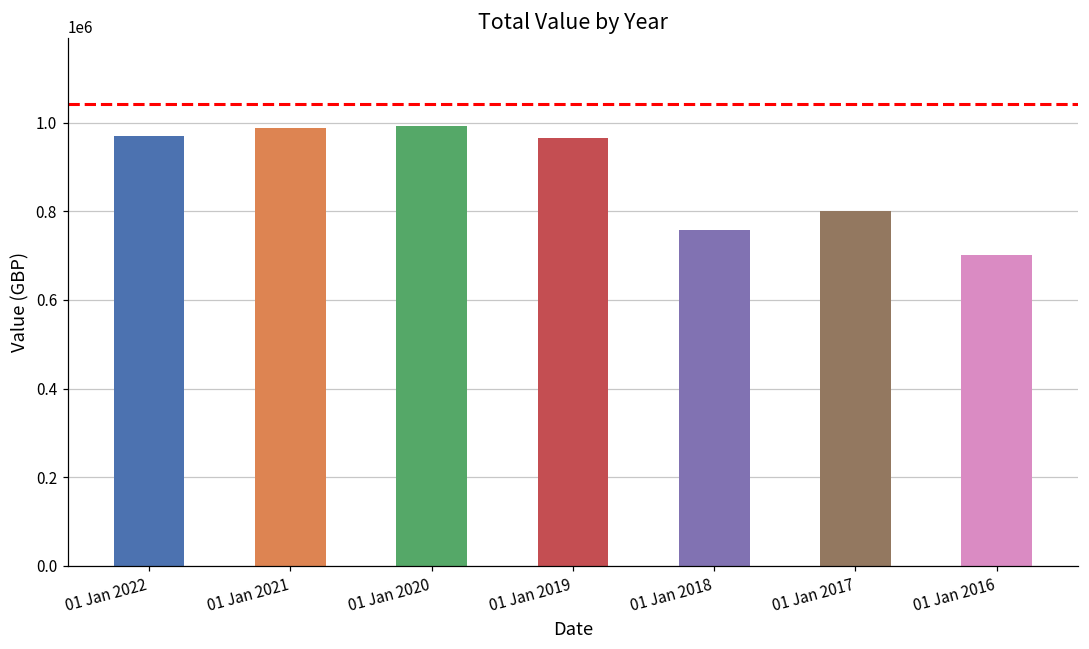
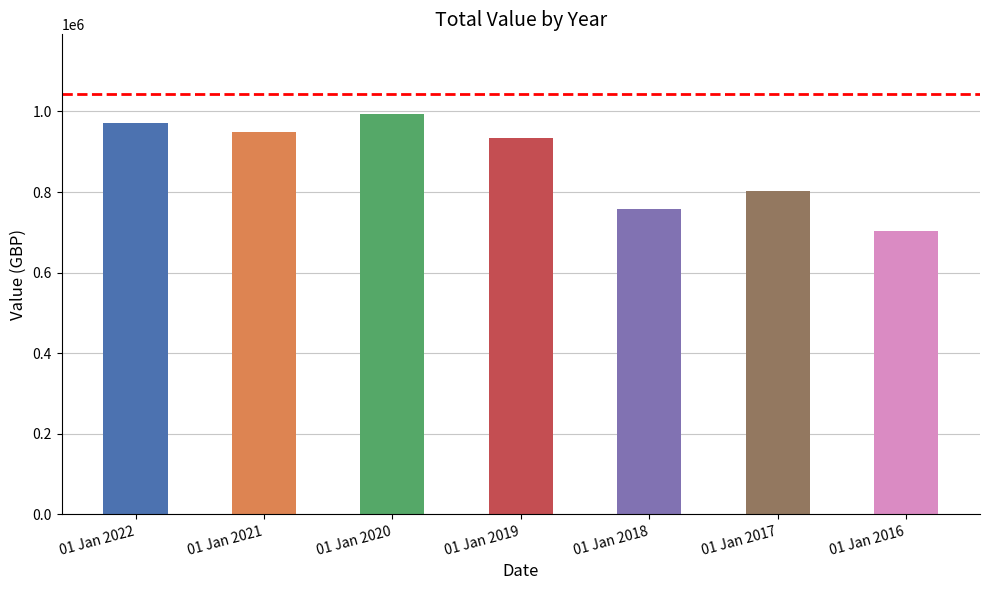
  {
    "01 Jan 2022": 970000,
-   "01 Jan 2021": 990000,
+   "01 Jan 2021": 950000,
    "01 Jan 2020": 990000,
-   "01 Jan 2019": 970000,
+   "01 Jan 2019": 930000,
    "01 Jan 2018": 760000,
    "01 Jan 2017": 800000,
    "01 Jan 2016": 700000
  }
